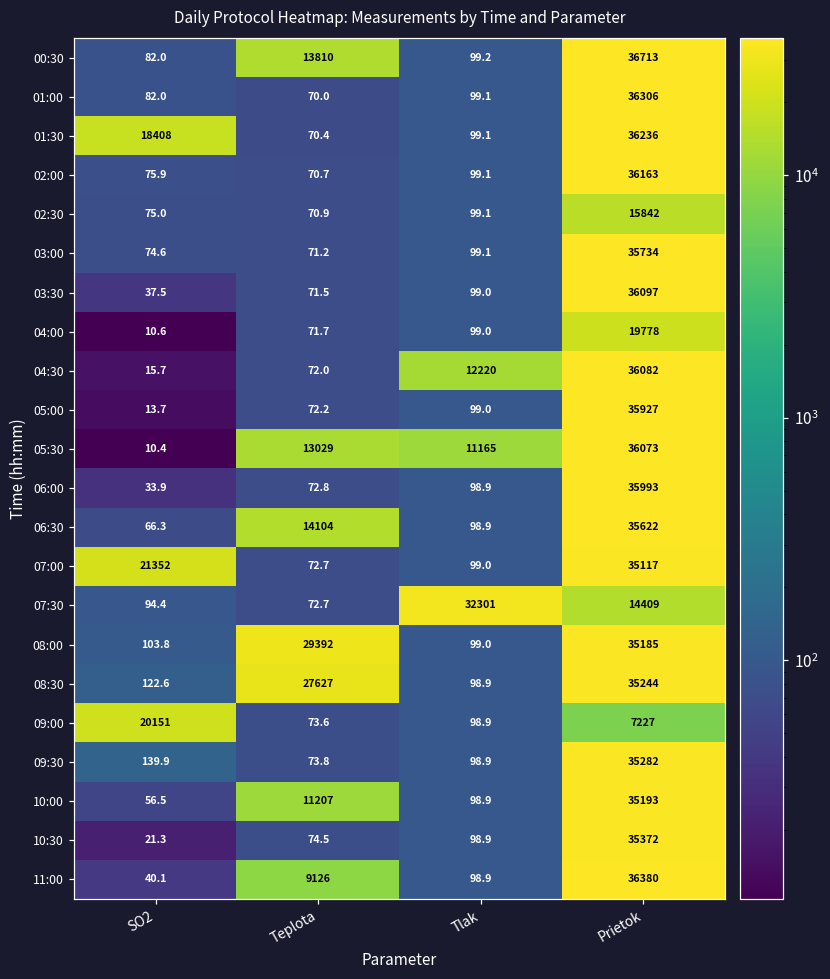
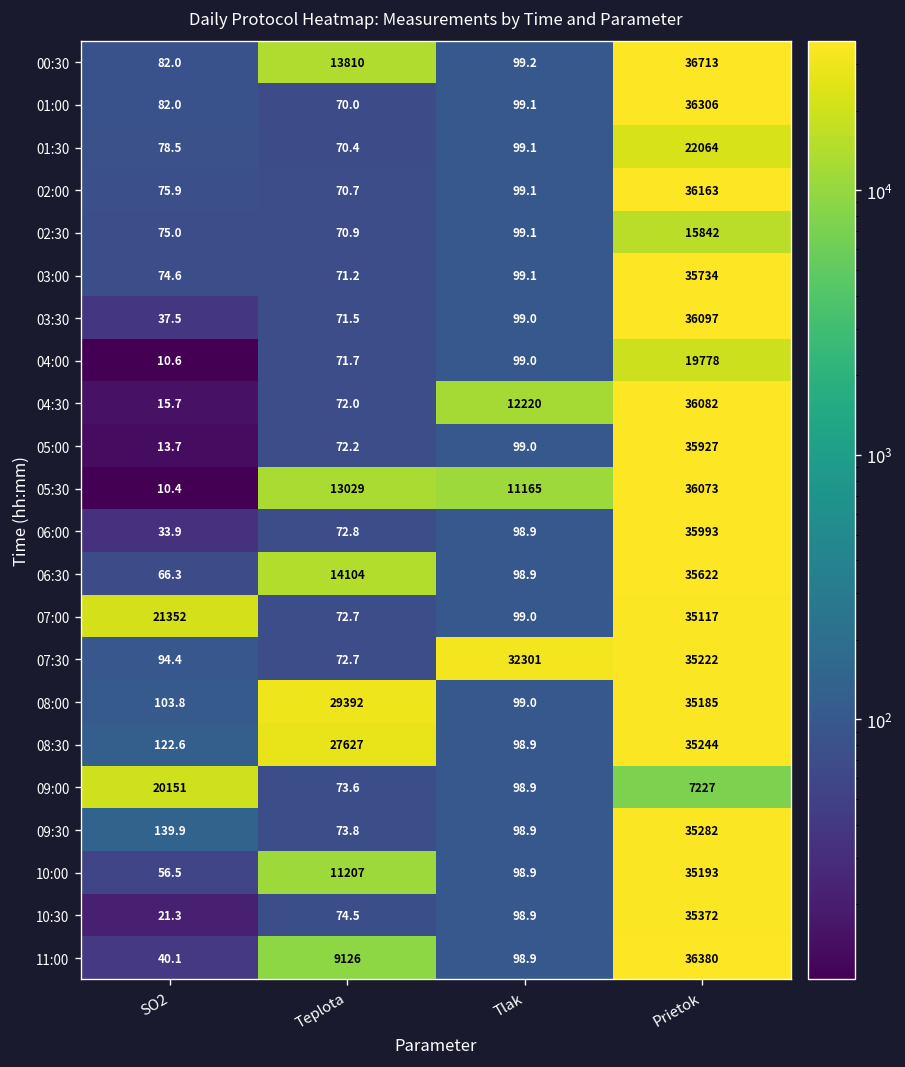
  {
    "00:30": {
      "SO2": 82.0,
      "Teplota": 13810,
      "Tlak": 99.2,
      "Prietok": 36713
    },
    "01:00": {
      "SO2": 82.0,
      "Teplota": 70.0,
      "Tlak": 99.1,
      "Prietok": 36306
    },
    "01:30": {
-     "SO2": 18408,
+     "SO2": 78.5,
      "Teplota": 70.4,
      "Tlak": 99.1,
-     "Prietok": 36236
+     "Prietok": 22064
    },
    "02:00": {
      "SO2": 75.9,
      "Teplota": 70.7,
      "Tlak": 99.1,
      "Prietok": 36163
    },
    "02:30": {
      "SO2": 75.0,
      "Teplota": 70.9,
      "Tlak": 99.1,
      "Prietok": 15842
    },
    "03:00": {
      "SO2": 74.6,
      "Teplota": 71.2,
      "Tlak": 99.1,
      "Prietok": 35734
    },
    "03:30": {
      "SO2": 37.5,
      "Teplota": 71.5,
      "Tlak": 99.0,
      "Prietok": 36097
    },
    "04:00": {
      "SO2": 10.6,
      "Teplota": 71.7,
      "Tlak": 99.0,
      "Prietok": 19778
    },
    "04:30": {
      "SO2": 15.7,
      "Teplota": 72.0,
      "Tlak": 12220,
      "Prietok": 36082
    },
    "05:00": {
      "SO2": 13.7,
      "Teplota": 72.2,
      "Tlak": 99.0,
      "Prietok": 35927
    },
    "05:30": {
      "SO2": 10.4,
      "Teplota": 13029,
      "Tlak": 11165,
      "Prietok": 36073
    },
    "06:00": {
      "SO2": 33.9,
      "Teplota": 72.8,
      "Tlak": 98.9,
      "Prietok": 35993
    },
    "06:30": {
      "SO2": 66.3,
      "Teplota": 14104,
      "Tlak": 98.9,
      "Prietok": 35622
    },
    "07:00": {
      "SO2": 21352,
      "Teplota": 72.7,
      "Tlak": 99.0,
      "Prietok": 35117
    },
    "07:30": {
      "SO2": 94.4,
      "Teplota": 72.7,
      "Tlak": 32301,
-     "Prietok": 14409
+     "Prietok": 35222
    },
    "08:00": {
      "SO2": 103.8,
      "Teplota": 29392,
      "Tlak": 99.0,
      "Prietok": 35185
    },
    "08:30": {
      "SO2": 122.6,
      "Teplota": 27627,
      "Tlak": 98.9,
      "Prietok": 35244
    },
    "09:00": {
      "SO2": 20151,
      "Teplota": 73.6,
      "Tlak": 98.9,
      "Prietok": 7227
    },
    "09:30": {
      "SO2": 139.9,
      "Teplota": 73.8,
      "Tlak": 98.9,
      "Prietok": 35282
    },
    "10:00": {
      "SO2": 56.5,
      "Teplota": 11207,
      "Tlak": 98.9,
      "Prietok": 35193
    },
    "10:30": {
      "SO2": 21.3,
      "Teplota": 74.5,
      "Tlak": 98.9,
      "Prietok": 35372
    },
    "11:00": {
      "SO2": 40.1,
      "Teplota": 9126,
      "Tlak": 98.9,
      "Prietok": 36380
    }
  }
